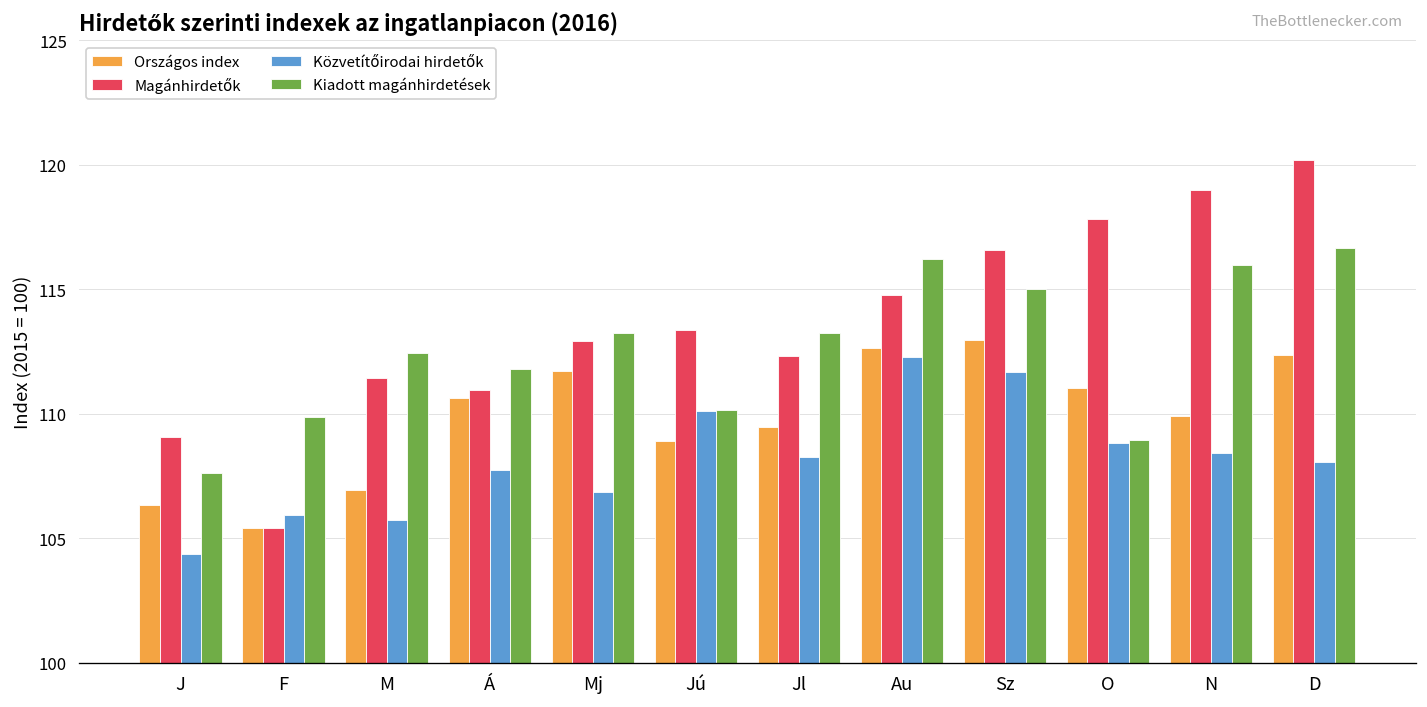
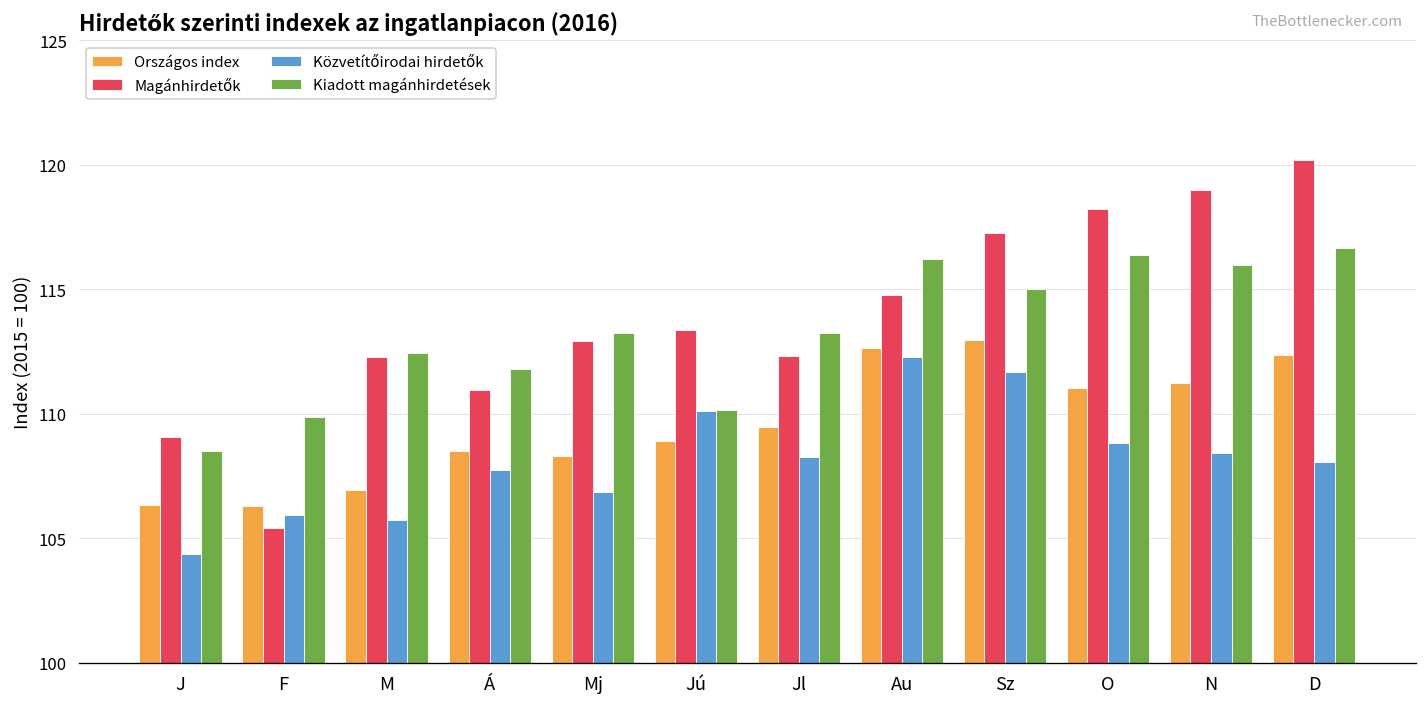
  {
    "Országos index": {
      "J": 106.3,
-     "F": 105.4,
+     "F": 106.3,
      "M": 106.9,
-     "Á": 110.6,
-     "Mj": 111.7,
+     "Á": 108.5,
+     "Mj": 108.3,
      "Jú": 108.9,
      "Jl": 109.5,
      "Au": 112.6,
      "Sz": 113.0,
      "O": 111.0,
-     "N": 109.9,
+     "N": 111.3,
      "D": 112.4
    },
    "Magánhirdetők": {
      "J": 109.1,
      "F": 105.4,
-     "M": 111.4,
+     "M": 112.3,
      "Á": 111.0,
      "Mj": 112.9,
      "Jú": 113.4,
      "Jl": 112.3,
      "Au": 114.8,
-     "Sz": 116.6,
-     "O": 117.8,
+     "Sz": 117.3,
+     "O": 118.2,
      "N": 119.0,
      "D": 120.2
    },
    "Közvetítőirodai hirdetők": {
      "J": 104.4,
      "F": 105.9,
      "M": 105.8,
      "Á": 107.8,
      "Mj": 106.9,
      "Jú": 110.1,
      "Jl": 108.3,
      "Au": 112.3,
      "Sz": 111.7,
      "O": 108.8,
      "N": 108.4,
      "D": 108.1
    },
    "Kiadott magánhirdetések": {
-     "J": 107.6,
+     "J": 108.5,
      "F": 109.9,
      "M": 112.5,
      "Á": 111.8,
      "Mj": 113.3,
      "Jú": 110.2,
      "Jl": 113.3,
      "Au": 116.2,
      "Sz": 115.0,
-     "O": 108.9,
+     "O": 116.4,
      "N": 116.0,
      "D": 116.6
    }
  }
